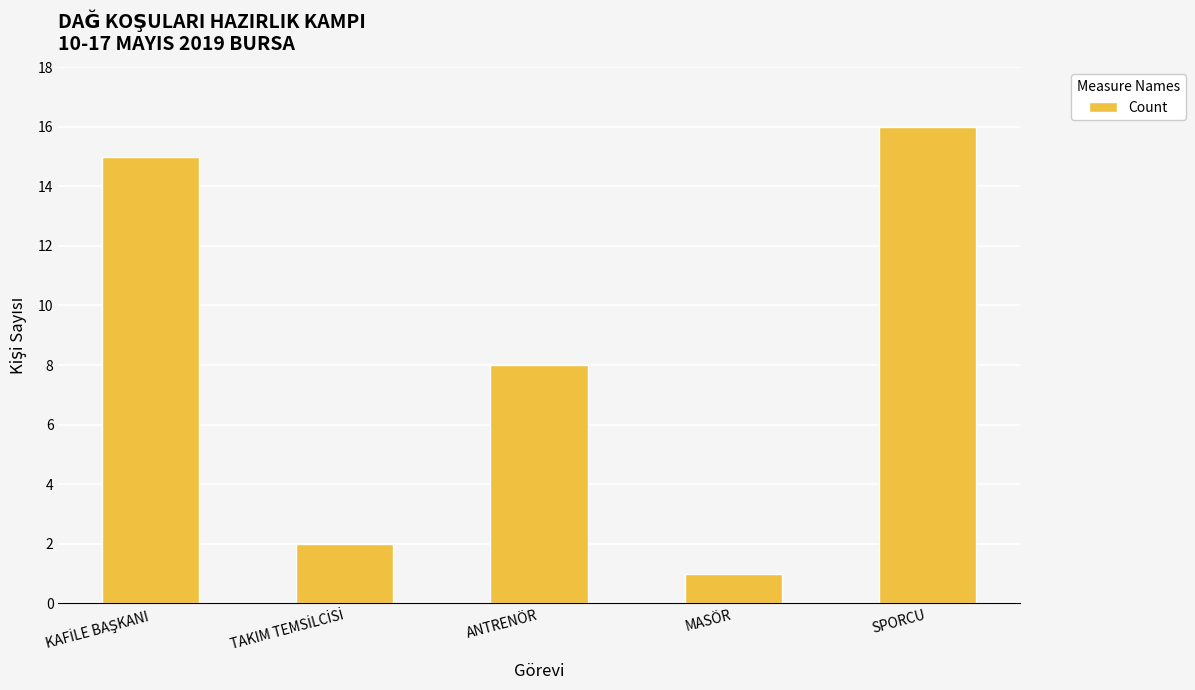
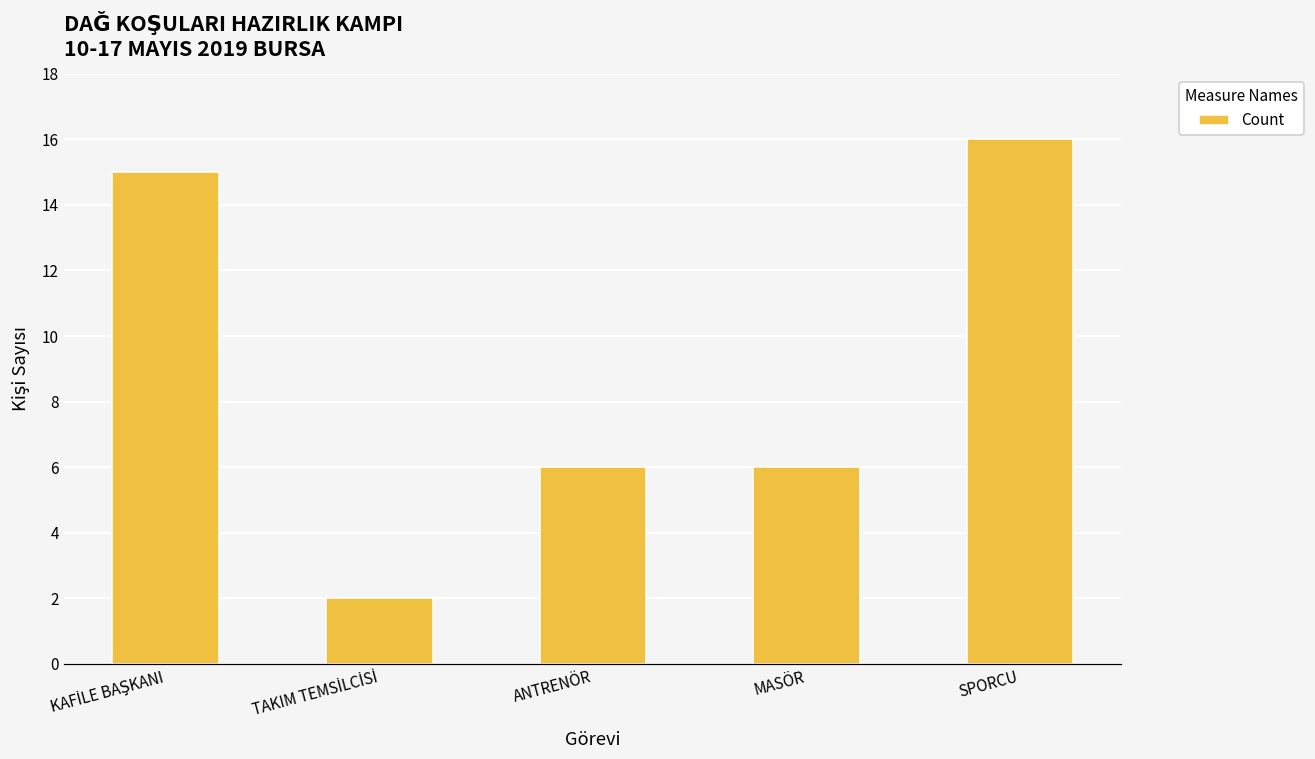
  {
    "KAFİLE BAŞKANI": 15,
    "TAKIM TEMSİLCİSİ": 2,
-   "ANTRENÖR": 8,
-   "MASÖR": 1,
+   "ANTRENÖR": 6,
+   "MASÖR": 6,
    "SPORCU": 16
  }
